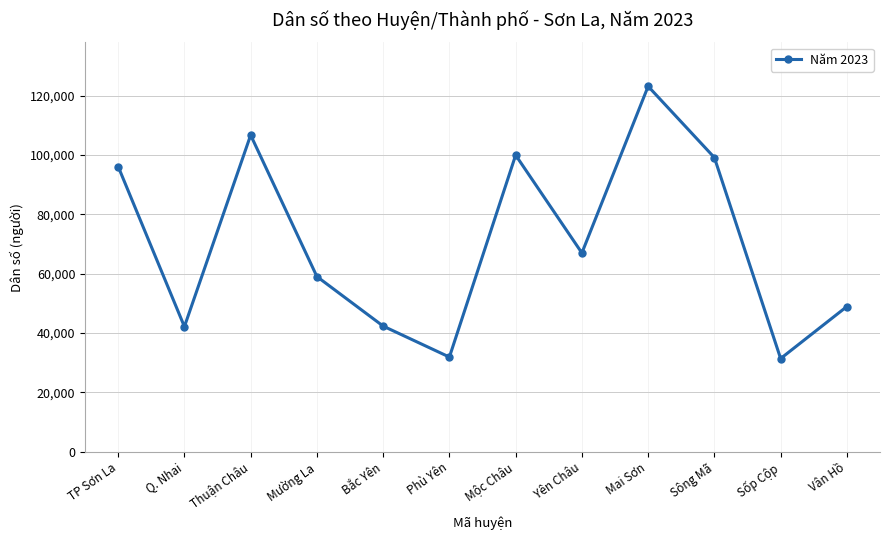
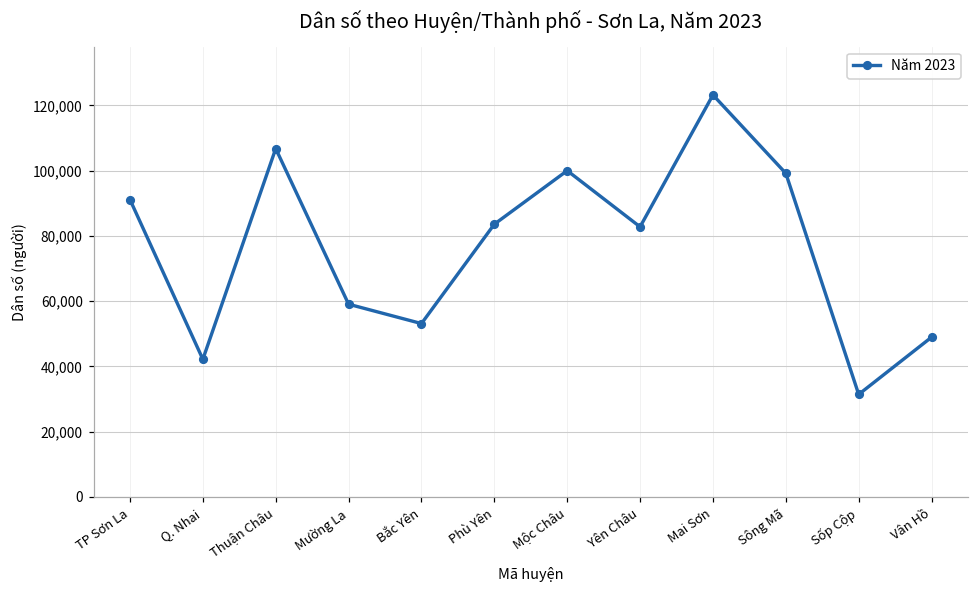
  {
-   "TP Sơn La": "96,000",
+   "TP Sơn La": "91,000",
    "Q. Nhai": "42,000",
    "Thuận Châu": "107,000",
    "Mường La": "59,000",
-   "Bắc Yên": "42,000",
-   "Phù Yên": "32,000",
+   "Bắc Yên": "53,000",
+   "Phù Yên": "84,000",
    "Mộc Châu": "100,000",
-   "Yên Châu": "67,000",
+   "Yên Châu": "83,000",
    "Mai Sơn": "123,000",
    "Sông Mã": "99,000",
    "Sốp Cộp": "31,000",
    "Vân Hồ": "49,000"
  }
